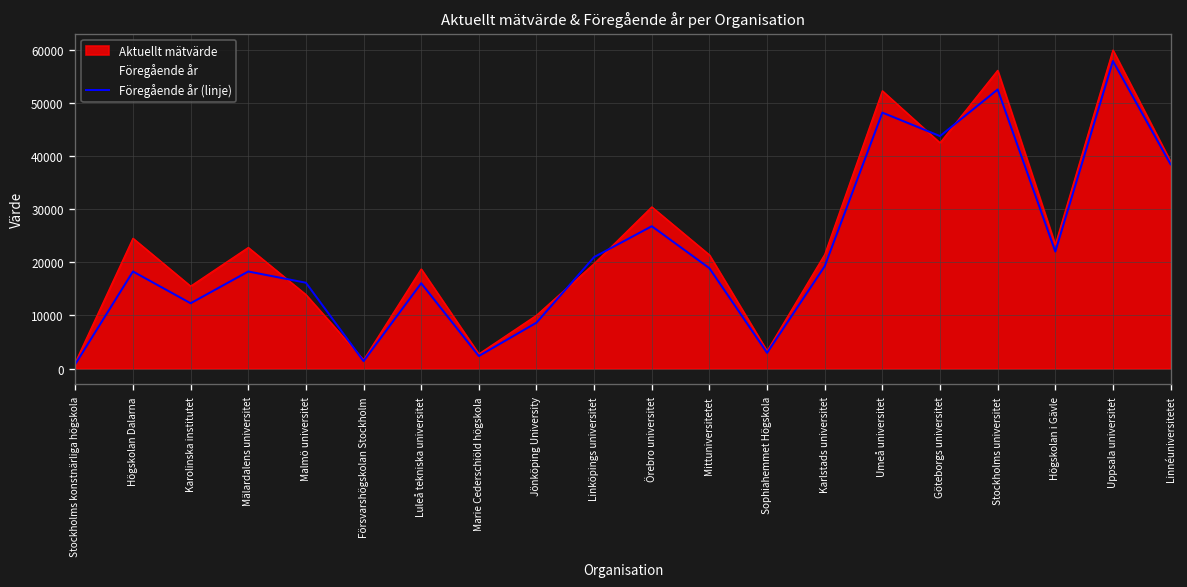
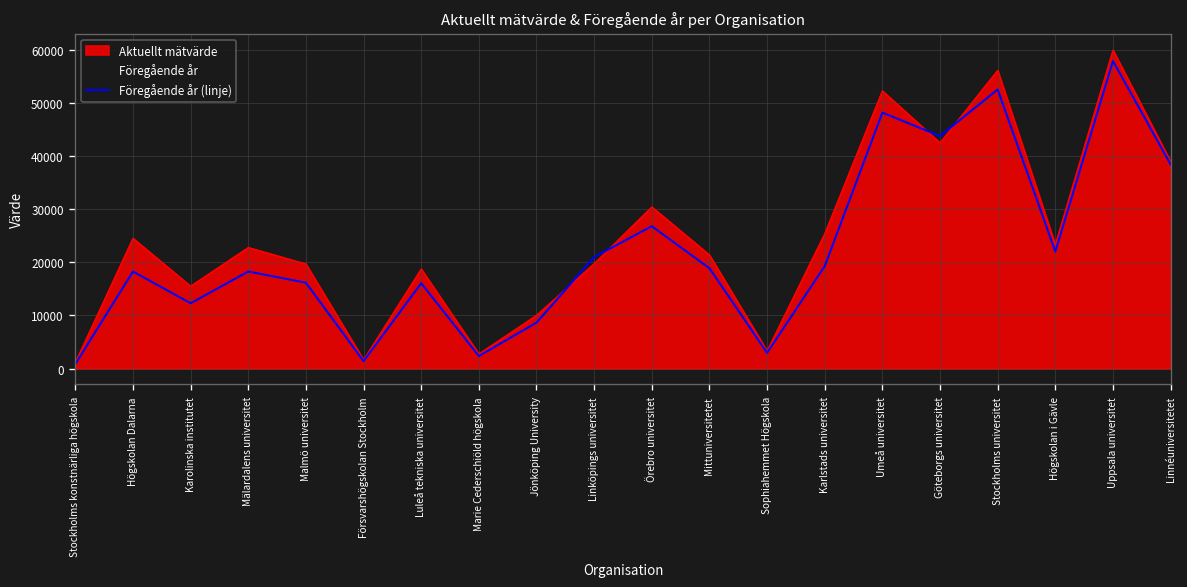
  {
    "Aktuellt mätvärde": {
      "Högskolan Dalarna": 25000,
      "Karolinska institutet": 16000,
      "Mälardalens universitet": 23000,
-     "Malmö universitet": 14000,
+     "Malmö universitet": 20000,
      "Luleå tekniska universitet": 19000,
      "Jönköping University": 10000,
      "Linköpings universitet": 20000,
      "Örebro universitet": 30000,
      "Mittuniversitetet": 21000,
-     "Karlstads universitet": 21000,
+     "Karlstads universitet": 25000,
      "Umeå universitet": 52000,
      "Göteborgs universitet": 43000,
      "Stockholms universitet": 56000,
      "Högskolan i Gävle": 23000,
      "Uppsala universitet": 60000
    },
    "Föregående år": {
      "Högskolan Dalarna": 18000,
      "Karolinska institutet": 12000,
      "Mälardalens universitet": 18000,
      "Malmö universitet": 16000,
      "Luleå tekniska universitet": 16000,
      "Jönköping University": 9000,
      "Linköpings universitet": 21000,
      "Örebro universitet": 27000,
      "Mittuniversitetet": 19000,
      "Karlstads universitet": 19000,
      "Umeå universitet": 48000,
      "Göteborgs universitet": 44000,
      "Stockholms universitet": 53000,
      "Högskolan i Gävle": 22000,
      "Uppsala universitet": 58000
    }
  }
